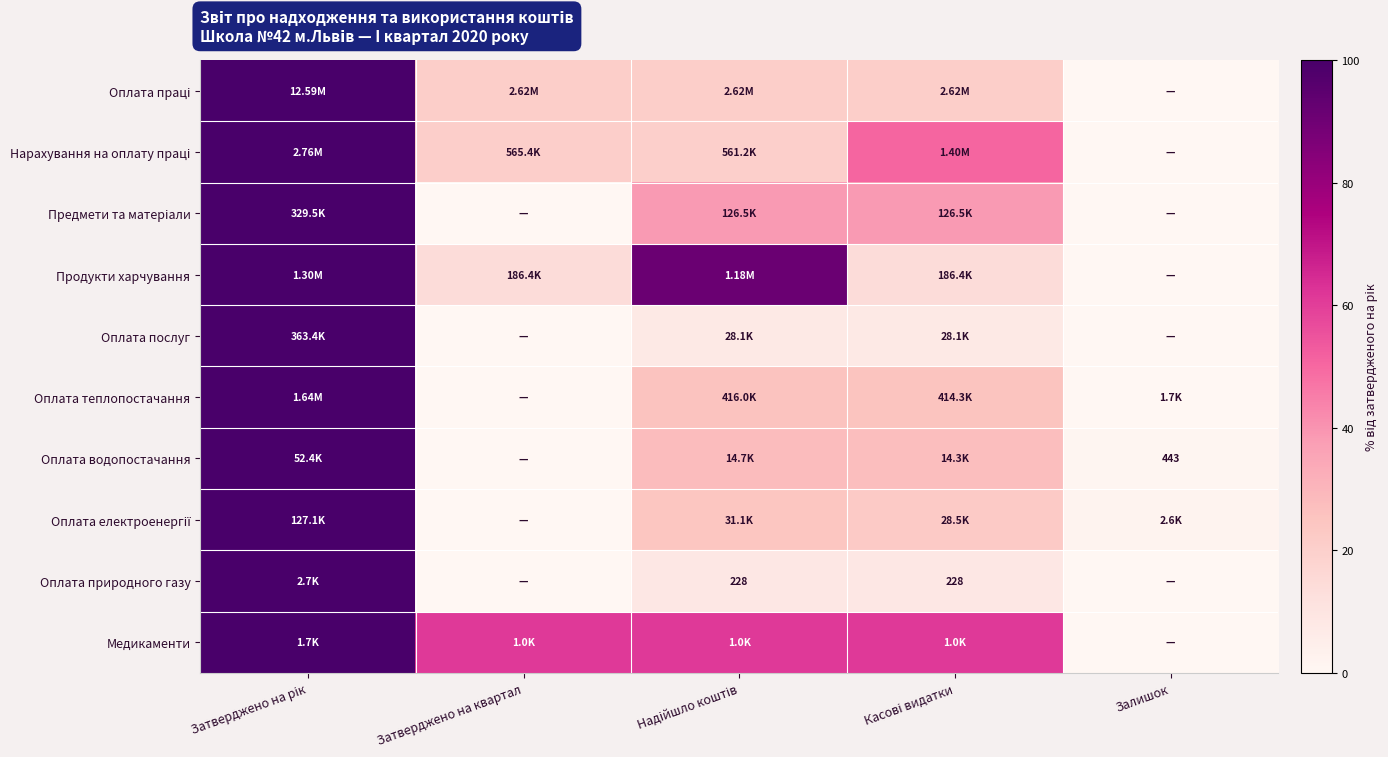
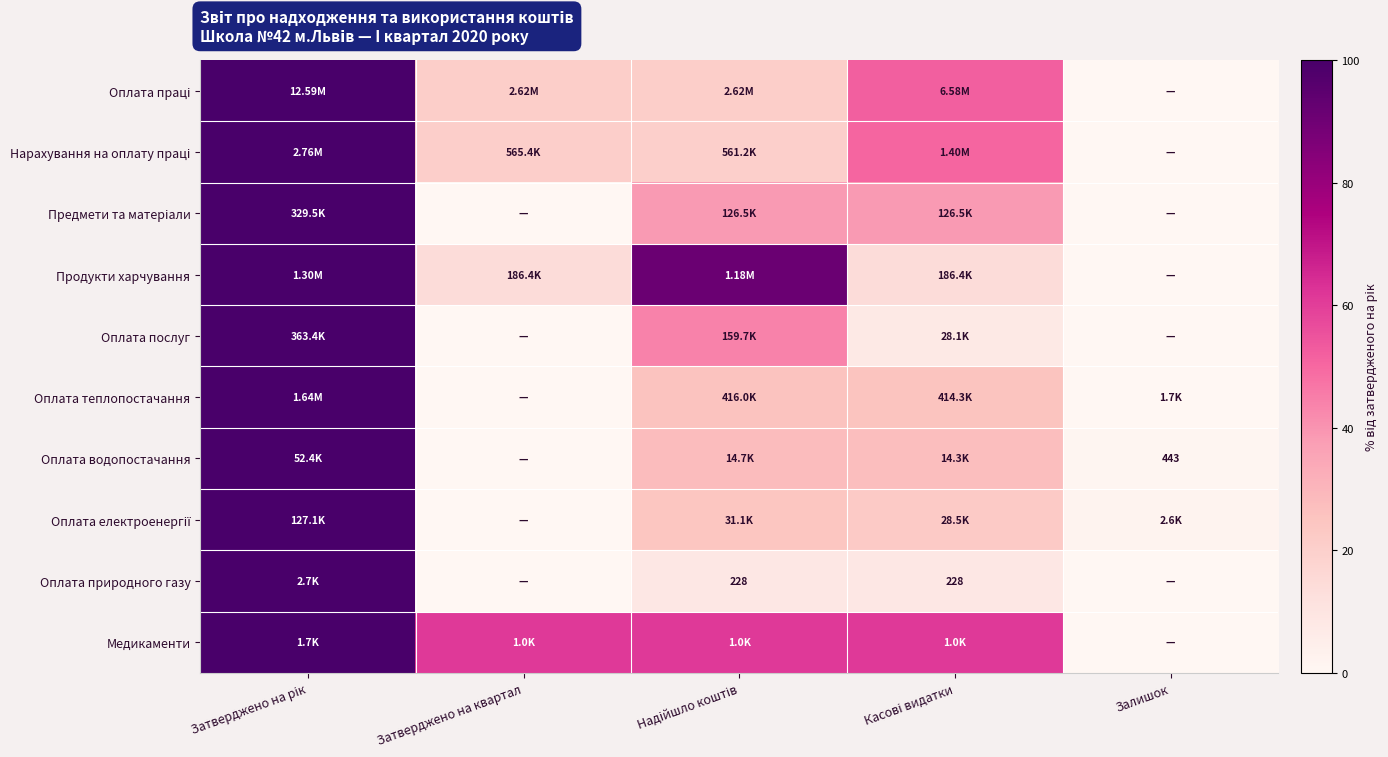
  {
    "Оплата праці": {
      "Затверджено на рік": "12.59M",
      "Затверджено на квартал": "2.62M",
      "Надійшло коштів": "2.62M",
-     "Касові видатки": "2.62M"
+     "Касові видатки": "6.58M"
    },
    "Нарахування на оплату праці": {
      "Затверджено на рік": "2.76M",
      "Затверджено на квартал": "565.4K",
      "Надійшло коштів": "561.2K",
      "Касові видатки": "1.40M"
    },
    "Предмети та матеріали": {
      "Затверджено на рік": "329.5K",
      "Надійшло коштів": "126.5K",
      "Касові видатки": "126.5K"
    },
    "Продукти харчування": {
      "Затверджено на рік": "1.30M",
      "Затверджено на квартал": "186.4K",
      "Надійшло коштів": "1.18M",
      "Касові видатки": "186.4K"
    },
    "Оплата послуг": {
      "Затверджено на рік": "363.4K",
-     "Надійшло коштів": "28.1K",
+     "Надійшло коштів": "159.7K",
      "Касові видатки": "28.1K"
    },
    "Оплата теплопостачання": {
      "Затверджено на рік": "1.64M",
      "Надійшло коштів": "416.0K",
      "Касові видатки": "414.3K",
      "Залишок": "1.7K"
    },
    "Оплата водопостачання": {
      "Затверджено на рік": "52.4K",
      "Надійшло коштів": "14.7K",
      "Касові видатки": "14.3K",
      "Залишок": "443"
    },
    "Оплата електроенергії": {
      "Затверджено на рік": "127.1K",
      "Надійшло коштів": "31.1K",
      "Касові видатки": "28.5K",
      "Залишок": "2.6K"
    },
    "Оплата природного газу": {
      "Затверджено на рік": "2.7K",
      "Надійшло коштів": "228",
      "Касові видатки": "228"
    },
    "Медикаменти": {
      "Затверджено на рік": "1.7K",
      "Затверджено на квартал": "1.0K",
      "Надійшло коштів": "1.0K",
      "Касові видатки": "1.0K"
    }
  }
